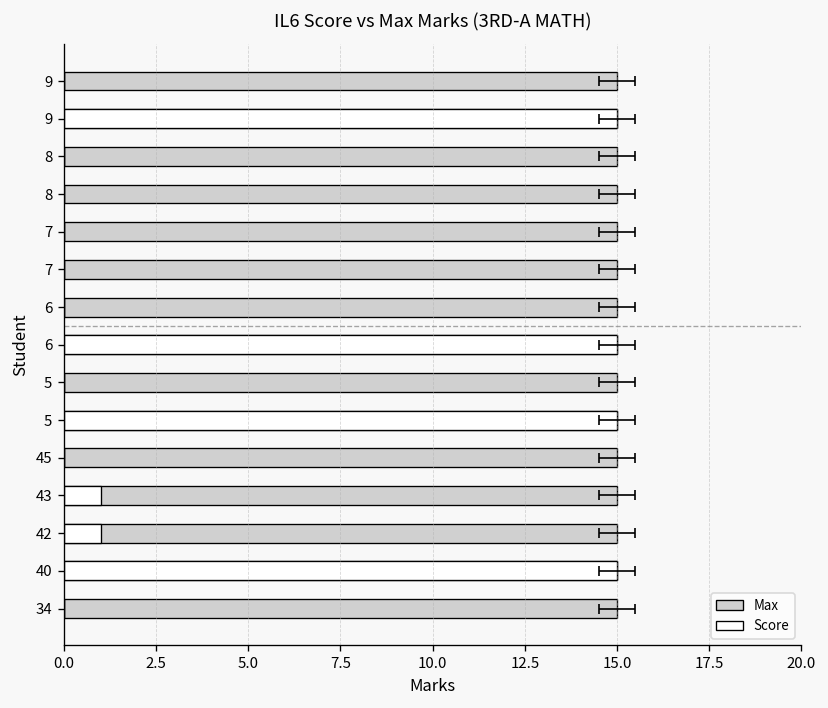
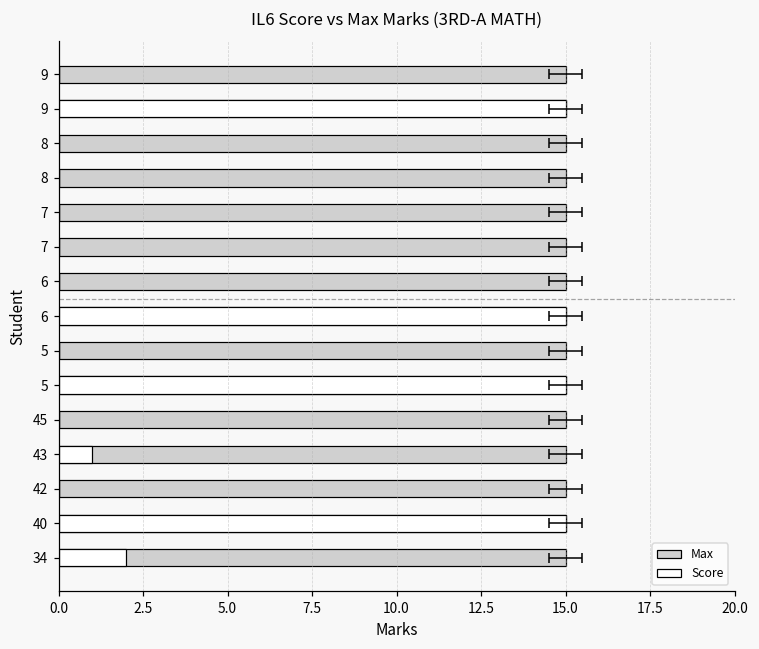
  {
    "Max": {
      "45": 15,
      "43": 15,
      "42": 15,
      "40": 15,
      "34": 15
    },
    "Score": {
      "45": 0,
-     "42": 1,
+     "42": 0,
      "40": 15,
-     "34": 0
+     "34": 2
    }
  }
